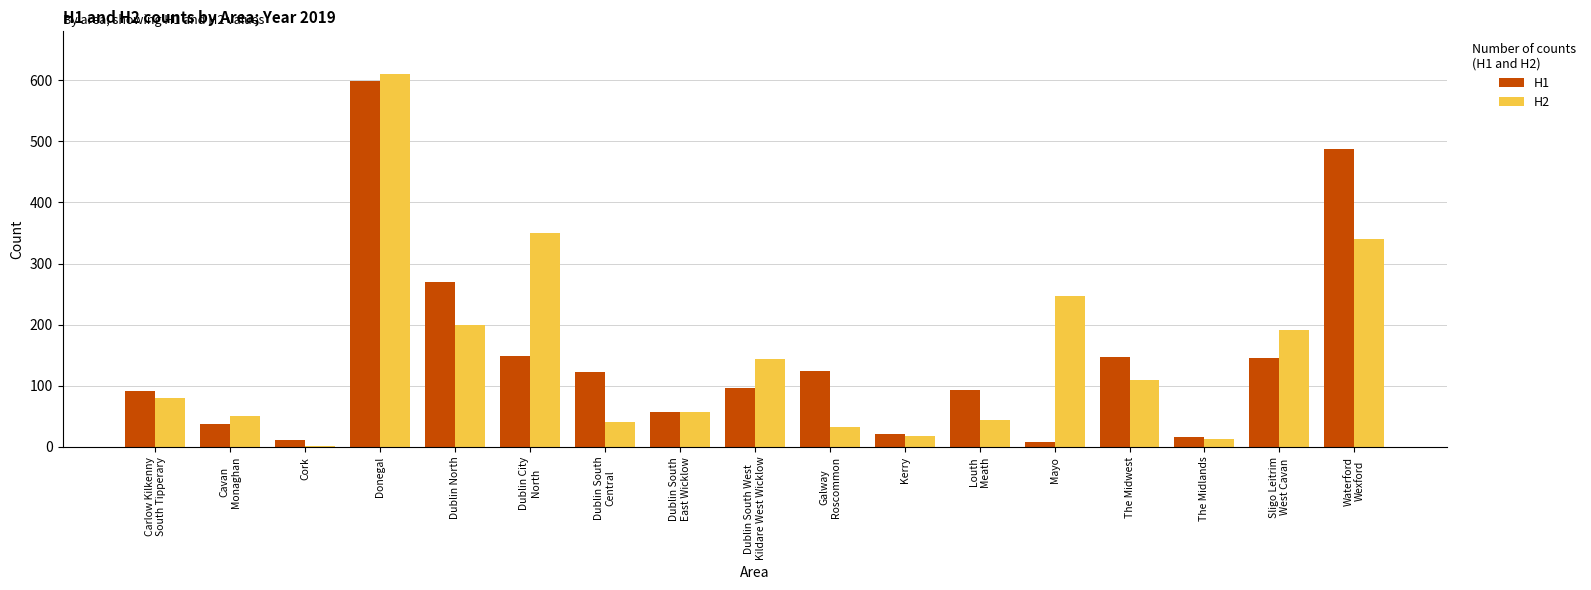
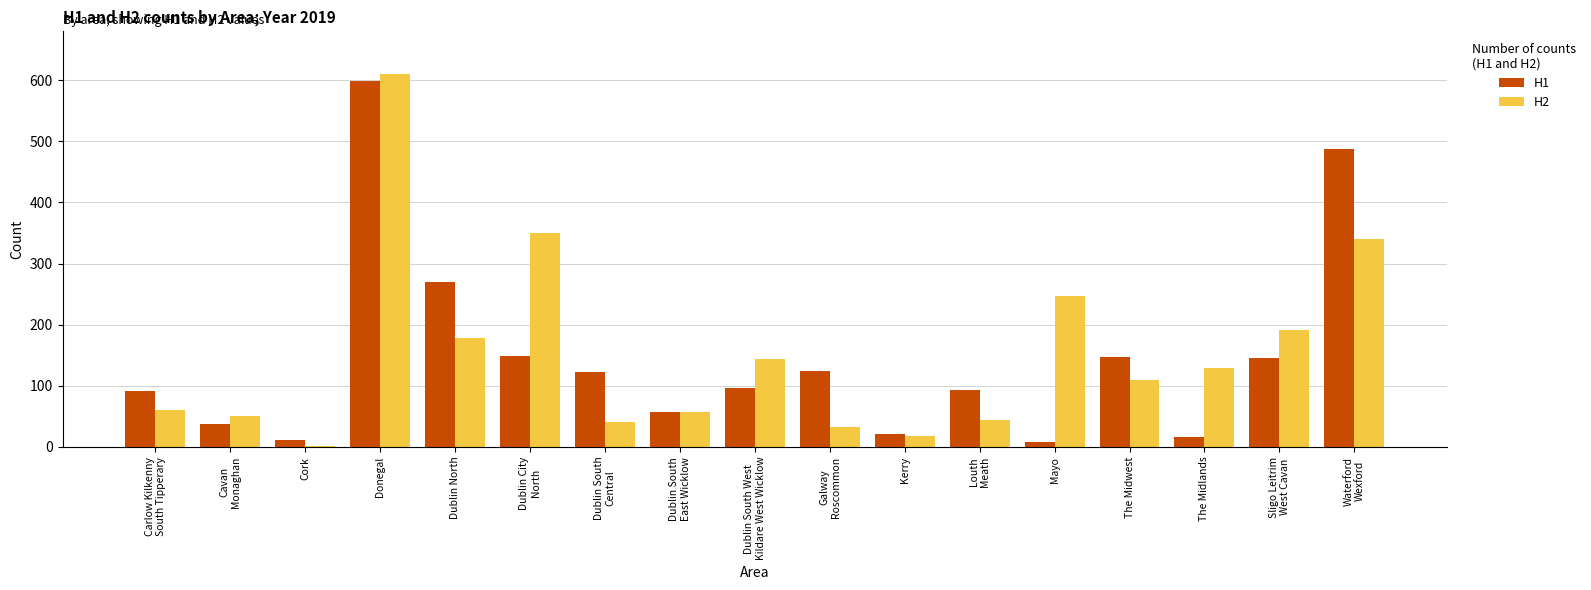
  {
    "H1": {
      "Carlow Kilkenny South Tipperary": 90,
      "Cavan Monaghan": 40,
      "Cork": 10,
      "Donegal": 600,
      "Dublin North": 270,
      "Dublin City North": 150,
      "Dublin South Central": 120,
      "Dublin South East Wicklow": 60,
      "Dublin South West Kildare West Wicklow": 100,
      "Galway Roscommon": 120,
      "Kerry": 20,
      "Louth Meath": 90,
      "Mayo": 10,
      "The Midwest": 150,
      "The Midlands": 20,
      "Sligo Leitrim West Cavan": 150,
      "Waterford Wexford": 490
    },
    "H2": {
-     "Carlow Kilkenny South Tipperary": 80,
+     "Carlow Kilkenny South Tipperary": 60,
      "Cavan Monaghan": 50,
      "Donegal": 610,
-     "Dublin North": 200,
+     "Dublin North": 180,
      "Dublin City North": 350,
      "Dublin South Central": 40,
      "Dublin South East Wicklow": 60,
      "Dublin South West Kildare West Wicklow": 140,
      "Galway Roscommon": 30,
      "Kerry": 20,
      "Louth Meath": 40,
      "Mayo": 250,
      "The Midwest": 110,
-     "The Midlands": 10,
+     "The Midlands": 130,
      "Sligo Leitrim West Cavan": 190,
      "Waterford Wexford": 340
    }
  }
